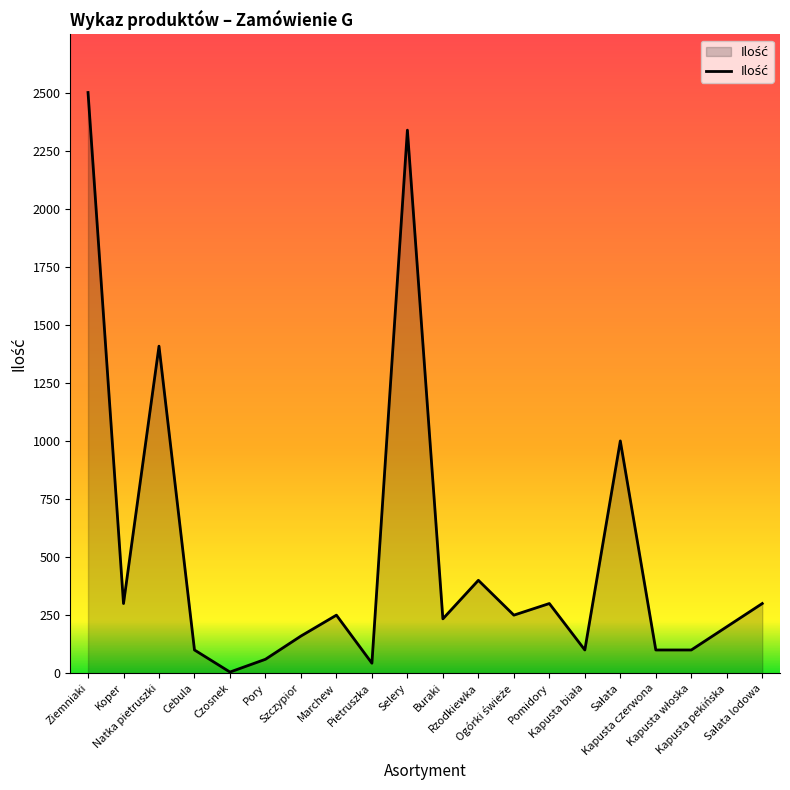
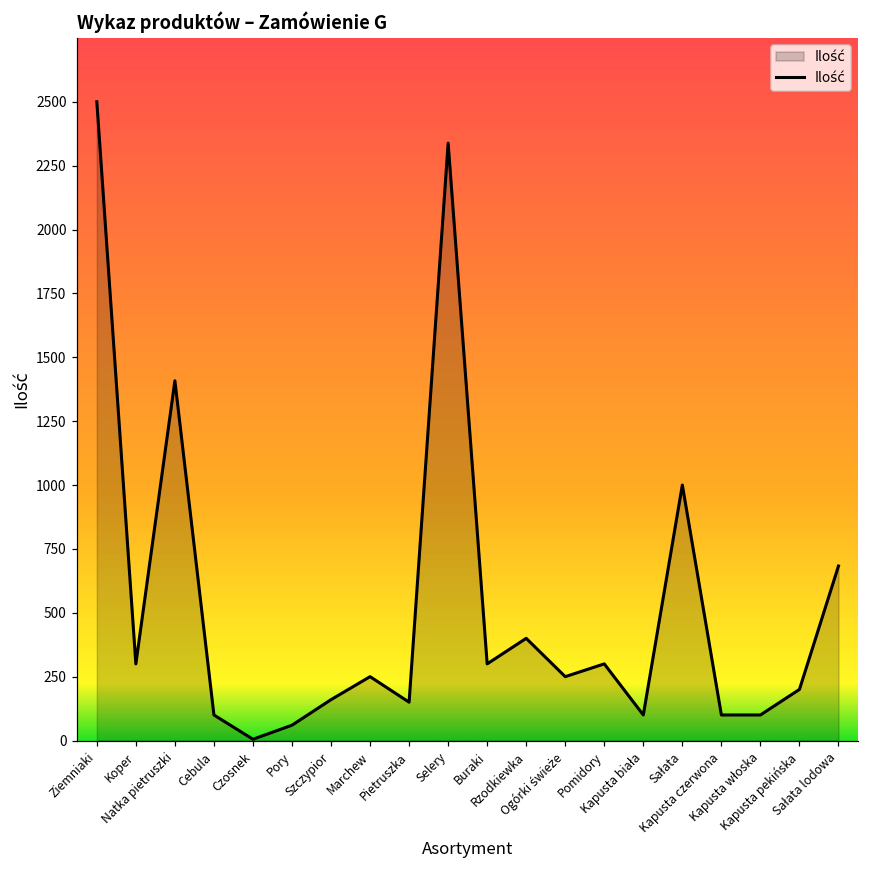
  {
    "Ziemniaki": 2500,
    "Koper": 300,
    "Natka pietruszki": 1410,
    "Cebula": 100,
    "Czosnek": 10,
    "Pory": 60,
    "Szczypior": 160,
    "Marchew": 250,
-   "Pietruszka": 40,
+   "Pietruszka": 150,
    "Selery": 2340,
-   "Buraki": 230,
+   "Buraki": 300,
    "Rzodkiewka": 400,
    "Ogórki świeże": 250,
    "Pomidory": 300,
    "Kapusta biała": 100,
    "Sałata": 1000,
    "Kapusta czerwona": 100,
    "Kapusta włoska": 100,
    "Kapusta pekińska": 200,
-   "Sałata lodowa": 300
+   "Sałata lodowa": 680
  }
